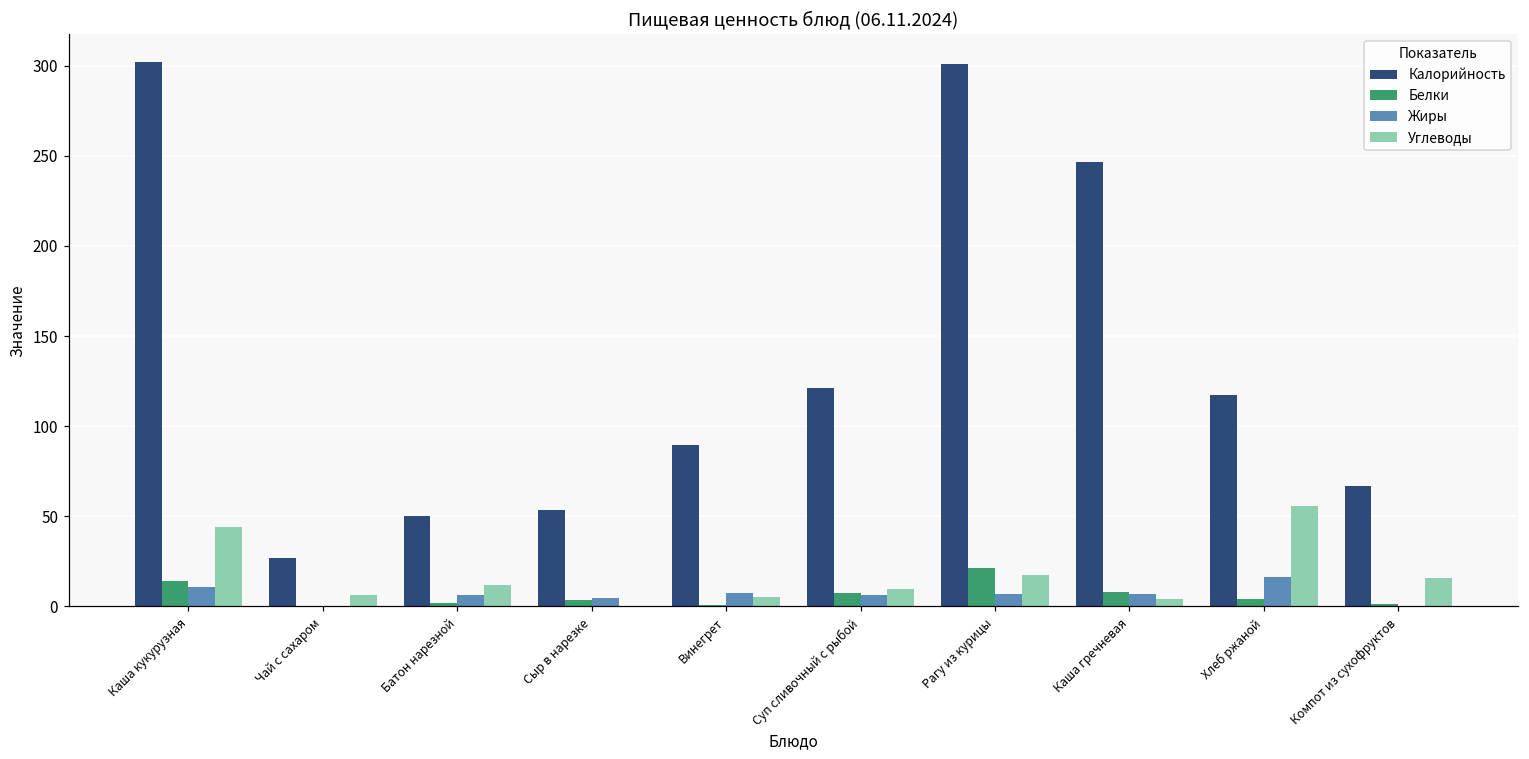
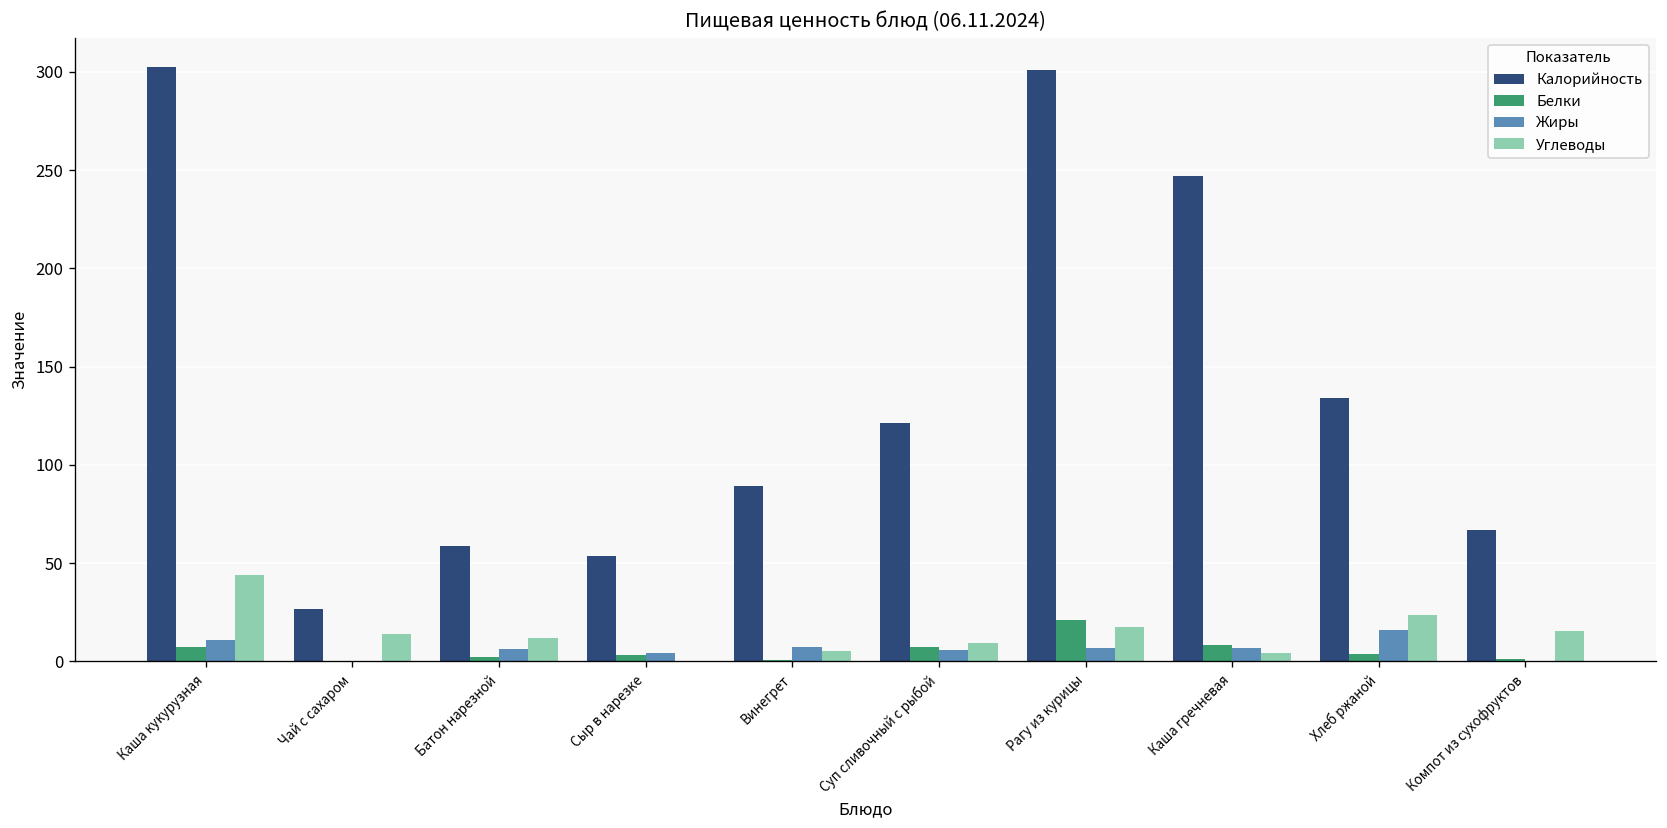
  {
    "Калорийность": {
      "Каша кукурузная": 302,
      "Чай с сахаром": 27,
-     "Батон нарезной": 50,
+     "Батон нарезной": 59,
      "Сыр в нарезке": 54,
      "Винегрет": 90,
      "Суп сливочный с рыбой": 121,
      "Рагу из курицы": 301,
      "Каша гречневая": 247,
-     "Хлеб ржаной": 117,
+     "Хлеб ржаной": 134,
      "Компот из сухофруктов": 67
    },
    "Белки": {
-     "Каша кукурузная": 14,
+     "Каша кукурузная": 7,
      "Батон нарезной": 2,
      "Сыр в нарезке": 4,
      "Суп сливочный с рыбой": 7,
      "Рагу из курицы": 21,
      "Каша гречневая": 8,
      "Хлеб ржаной": 4
    },
    "Жиры": {
      "Каша кукурузная": 11,
      "Чай с сахаром": 0,
      "Батон нарезной": 6,
      "Сыр в нарезке": 4,
      "Винегрет": 7,
      "Суп сливочный с рыбой": 6,
      "Рагу из курицы": 7,
      "Каша гречневая": 7,
      "Хлеб ржаной": 16
    },
    "Углеводы": {
      "Каша кукурузная": 44,
-     "Чай с сахаром": 6,
+     "Чай с сахаром": 14,
      "Батон нарезной": 12,
      "Сыр в нарезке": 0,
      "Винегрет": 5,
      "Суп сливочный с рыбой": 10,
      "Рагу из курицы": 18,
      "Каша гречневая": 4,
-     "Хлеб ржаной": 56,
+     "Хлеб ржаной": 24,
      "Компот из сухофруктов": 16
    }
  }
